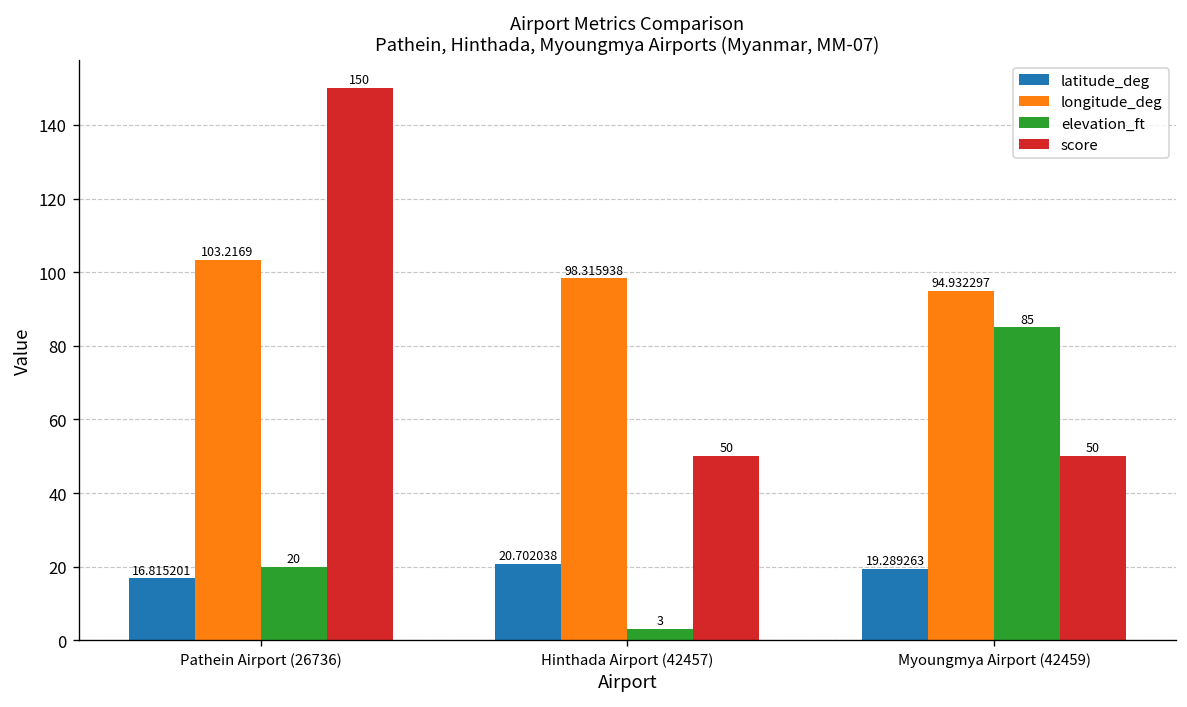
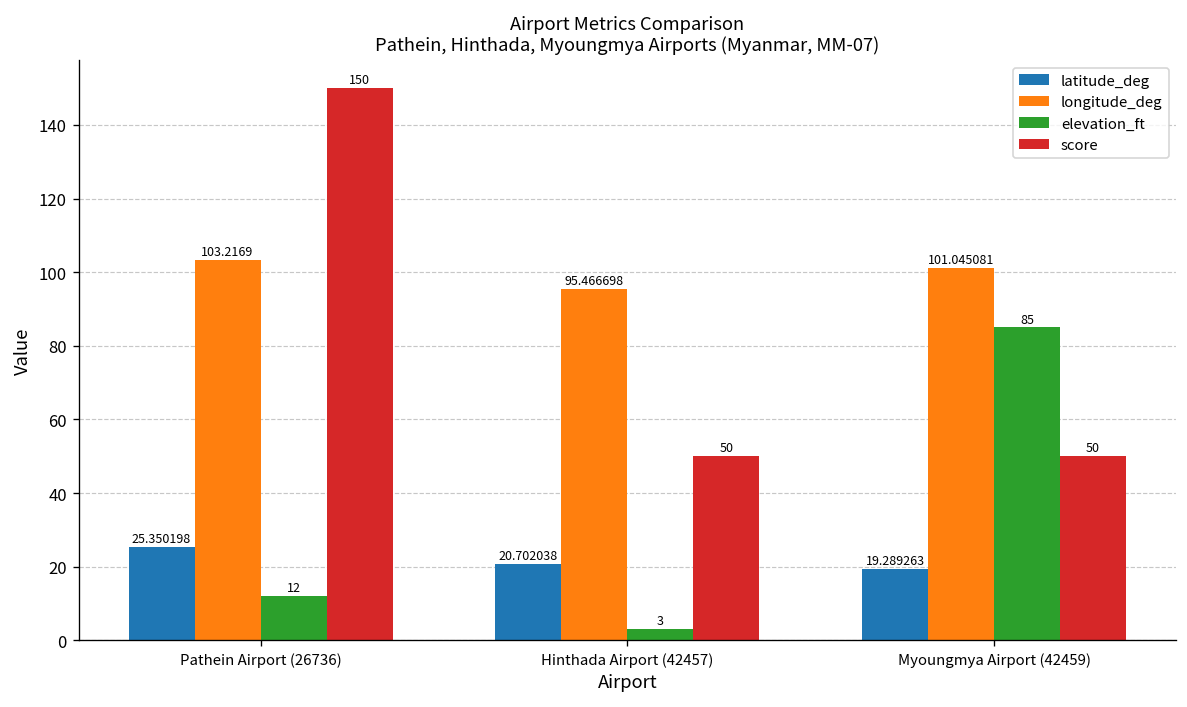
  {
    "latitude_deg": {
-     "Pathein Airport (26736)": 16.815201,
+     "Pathein Airport (26736)": 25.350198,
      "Hinthada Airport (42457)": 20.702038,
      "Myoungmya Airport (42459)": 19.289263
    },
    "longitude_deg": {
      "Pathein Airport (26736)": 103.2169,
-     "Hinthada Airport (42457)": 98.315938,
-     "Myoungmya Airport (42459)": 94.932297
+     "Hinthada Airport (42457)": 95.466698,
+     "Myoungmya Airport (42459)": 101.045081
    },
    "elevation_ft": {
-     "Pathein Airport (26736)": 20,
+     "Pathein Airport (26736)": 12,
      "Hinthada Airport (42457)": 3,
      "Myoungmya Airport (42459)": 85
    },
    "score": {
      "Pathein Airport (26736)": 150,
      "Hinthada Airport (42457)": 50,
      "Myoungmya Airport (42459)": 50
    }
  }
